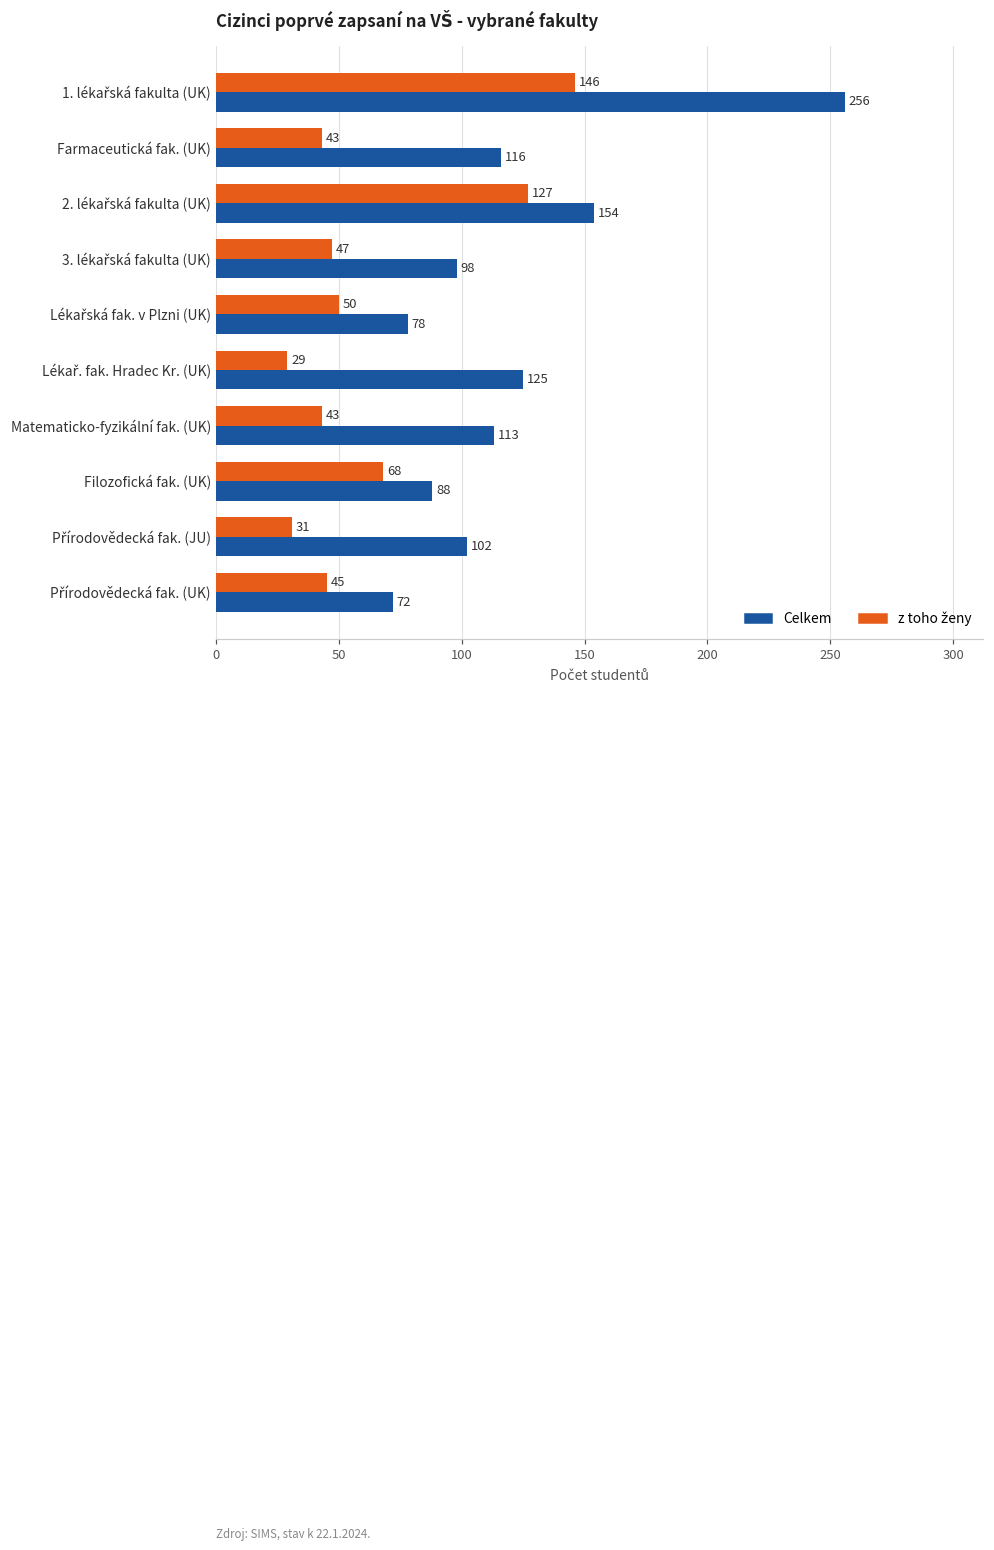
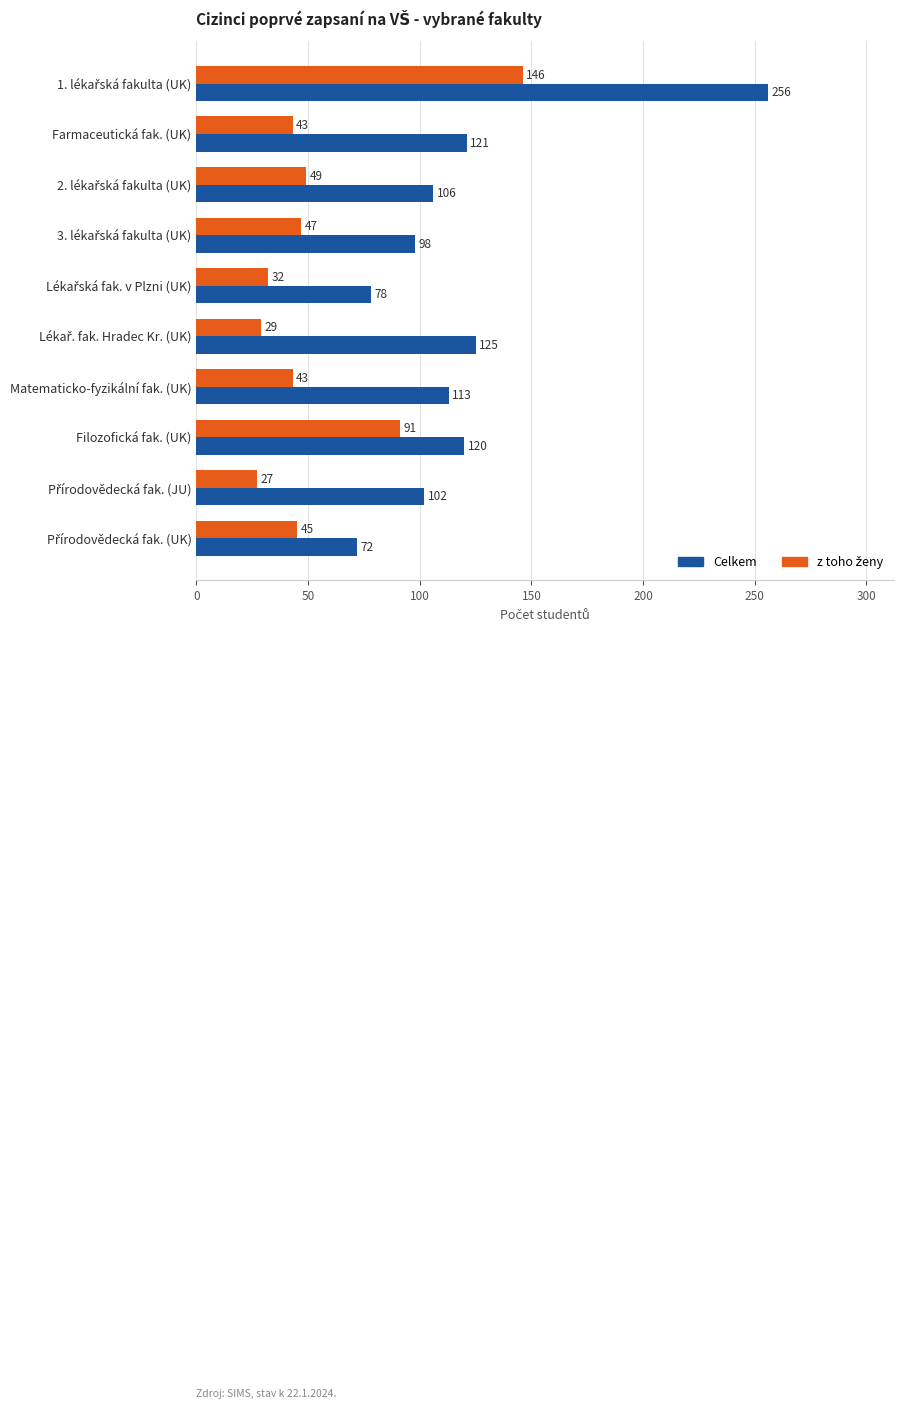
  {
    "Celkem": {
      "1. lékařská fakulta (UK)": 256,
-     "Farmaceutická fak. (UK)": 116,
-     "2. lékařská fakulta (UK)": 154,
+     "Farmaceutická fak. (UK)": 121,
+     "2. lékařská fakulta (UK)": 106,
      "3. lékařská fakulta (UK)": 98,
      "Lékařská fak. v Plzni (UK)": 78,
      "Lékař. fak. Hradec Kr. (UK)": 125,
      "Matematicko-fyzikální fak. (UK)": 113,
-     "Filozofická fak. (UK)": 88,
+     "Filozofická fak. (UK)": 120,
      "Přírodovědecká fak. (JU)": 102,
      "Přírodovědecká fak. (UK)": 72
    },
    "z toho ženy": {
      "1. lékařská fakulta (UK)": 146,
      "Farmaceutická fak. (UK)": 43,
-     "2. lékařská fakulta (UK)": 127,
+     "2. lékařská fakulta (UK)": 49,
      "3. lékařská fakulta (UK)": 47,
-     "Lékařská fak. v Plzni (UK)": 50,
+     "Lékařská fak. v Plzni (UK)": 32,
      "Lékař. fak. Hradec Kr. (UK)": 29,
      "Matematicko-fyzikální fak. (UK)": 43,
-     "Filozofická fak. (UK)": 68,
-     "Přírodovědecká fak. (JU)": 31,
+     "Filozofická fak. (UK)": 91,
+     "Přírodovědecká fak. (JU)": 27,
      "Přírodovědecká fak. (UK)": 45
    }
  }
